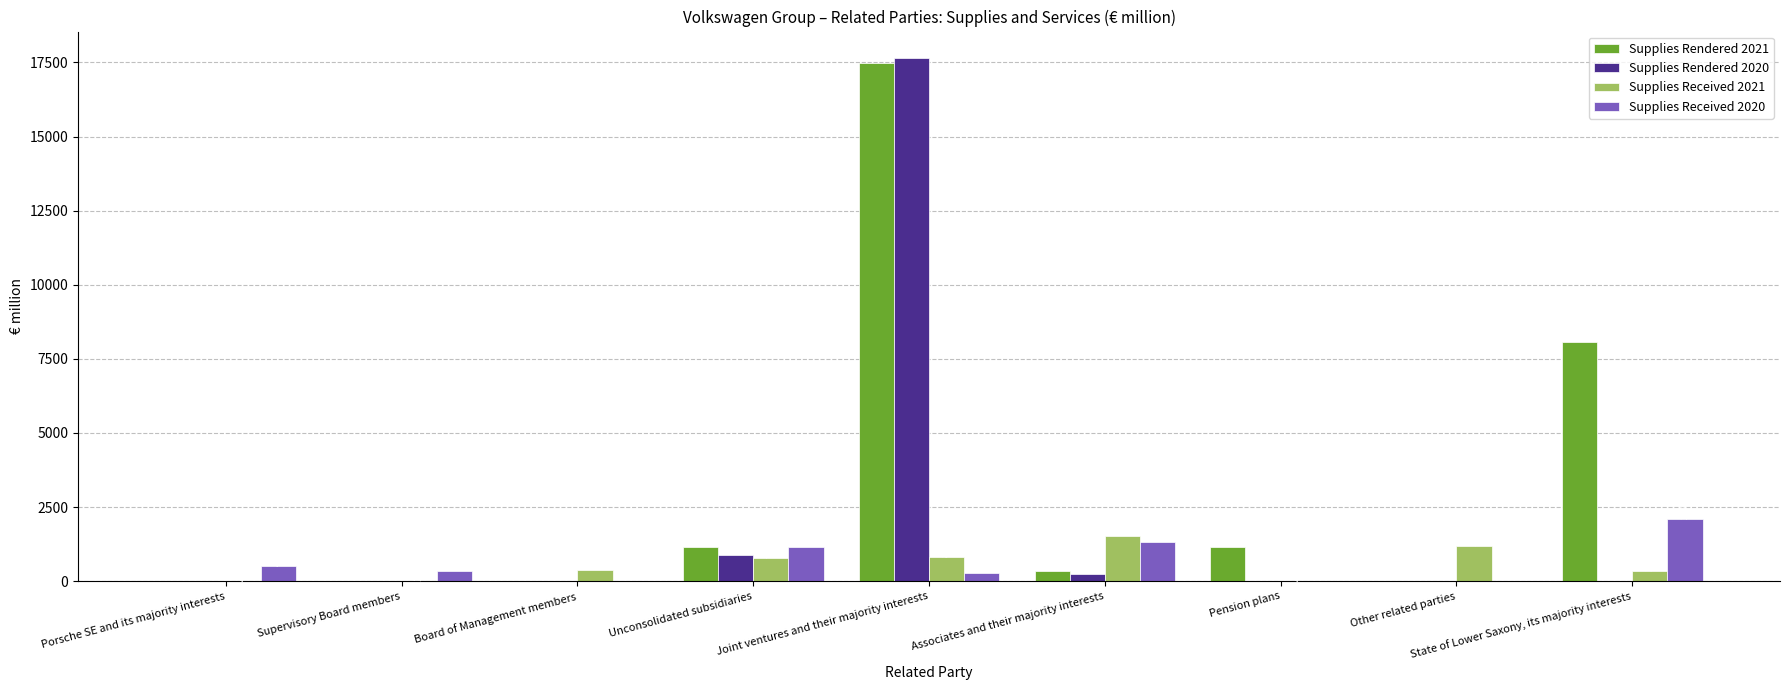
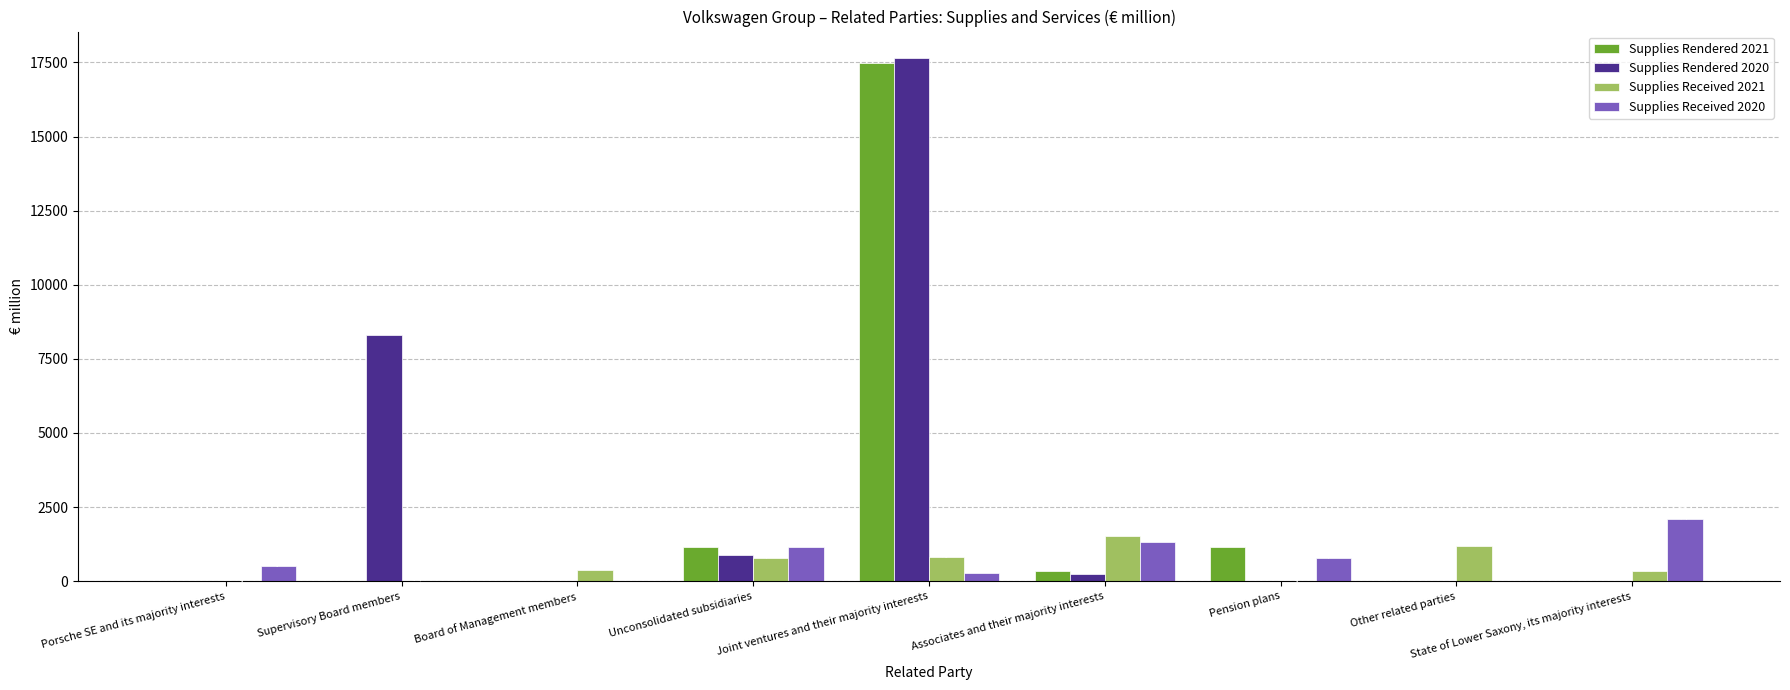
  {
    "Supplies Rendered 2021": {
      "Board of Management members": 0,
      "Unconsolidated subsidiaries": 1100,
      "Joint ventures and their majority interests": 17500,
      "Associates and their majority interests": 300,
      "Pension plans": 1200,
      "Other related parties": 0,
-     "State of Lower Saxony, its majority interests": 8100
+     "State of Lower Saxony, its majority interests": 0
    },
    "Supplies Rendered 2020": {
-     "Supervisory Board members": 0,
+     "Supervisory Board members": 8300,
      "Board of Management members": 0,
      "Unconsolidated subsidiaries": 900,
      "Joint ventures and their majority interests": 17700,
      "Associates and their majority interests": 200,
      "Other related parties": 0
    },
    "Supplies Received 2021": {
      "Board of Management members": 400,
      "Unconsolidated subsidiaries": 800,
      "Joint ventures and their majority interests": 800,
      "Associates and their majority interests": 1500,
      "Other related parties": 1200,
      "State of Lower Saxony, its majority interests": 300
    },
    "Supplies Received 2020": {
      "Porsche SE and its majority interests": 500,
-     "Supervisory Board members": 400,
+     "Supervisory Board members": 0,
      "Board of Management members": 0,
      "Unconsolidated subsidiaries": 1200,
      "Joint ventures and their majority interests": 300,
      "Associates and their majority interests": 1300,
-     "Pension plans": 0,
+     "Pension plans": 800,
      "State of Lower Saxony, its majority interests": 2100
    }
  }
